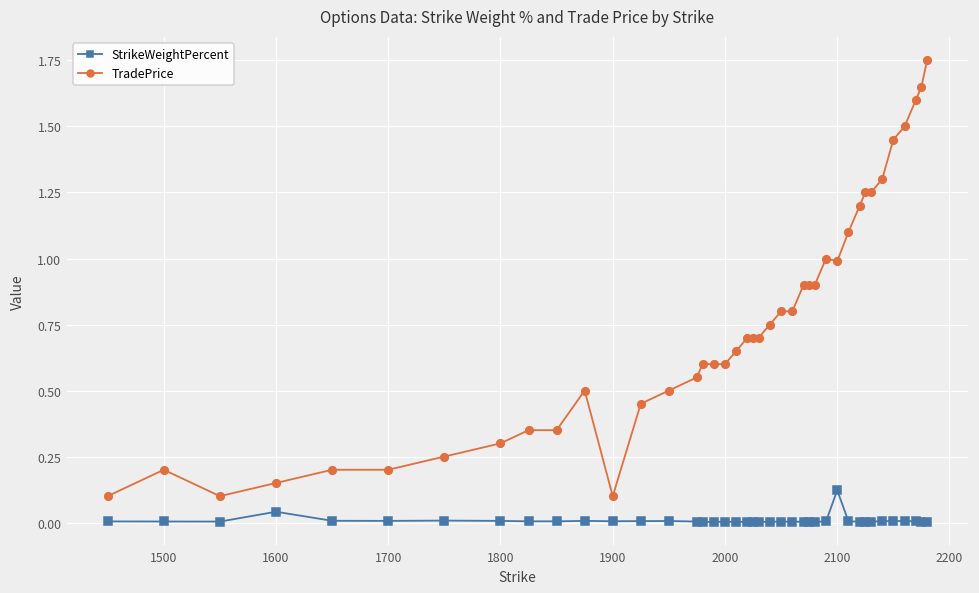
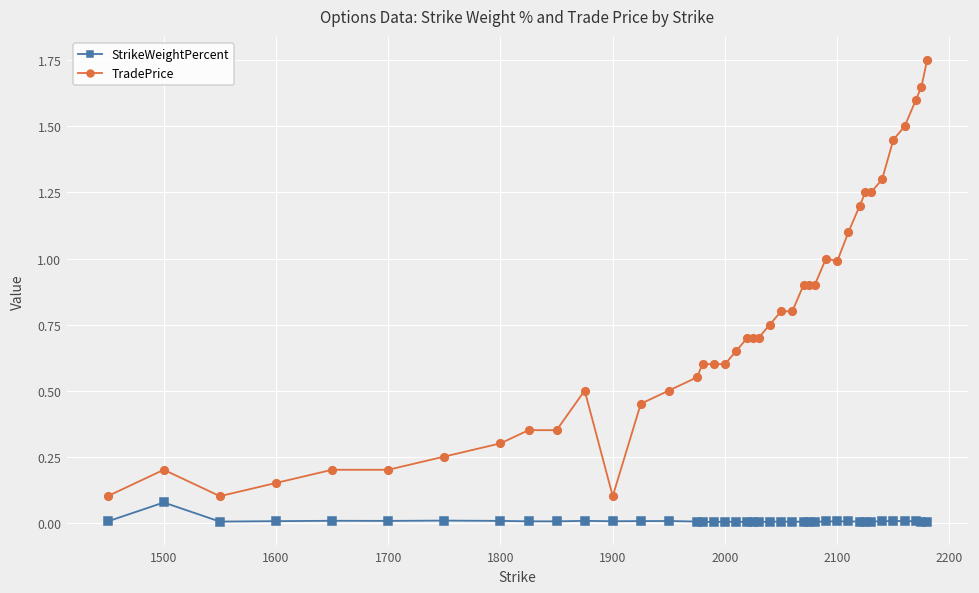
  {
    "StrikeWeightPercent": {
-     "1500": 0.00,
-     "1600": 0.04,
+     "1500": 0.08,
+     "1600": 0.01,
      "1700": 0.01,
      "1800": 0.01,
      "1900": 0.01,
      "2000": 0.00,
-     "2100": 0.12
+     "2100": 0.00
    },
    "TradePrice": {
      "1500": 0.20,
      "1600": 0.15,
      "1700": 0.20,
      "1800": 0.30,
      "1900": 0.10,
      "2000": 0.60,
      "2100": 0.99
    }
  }
